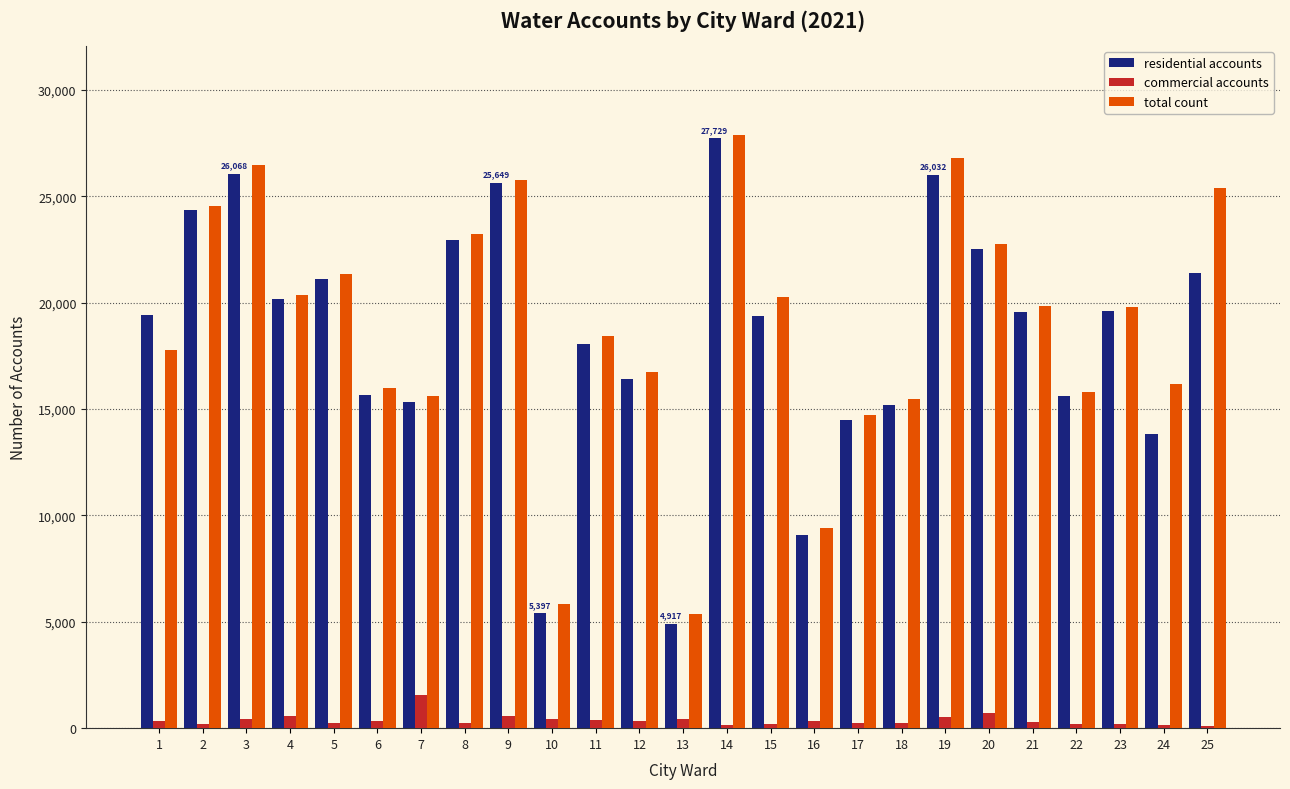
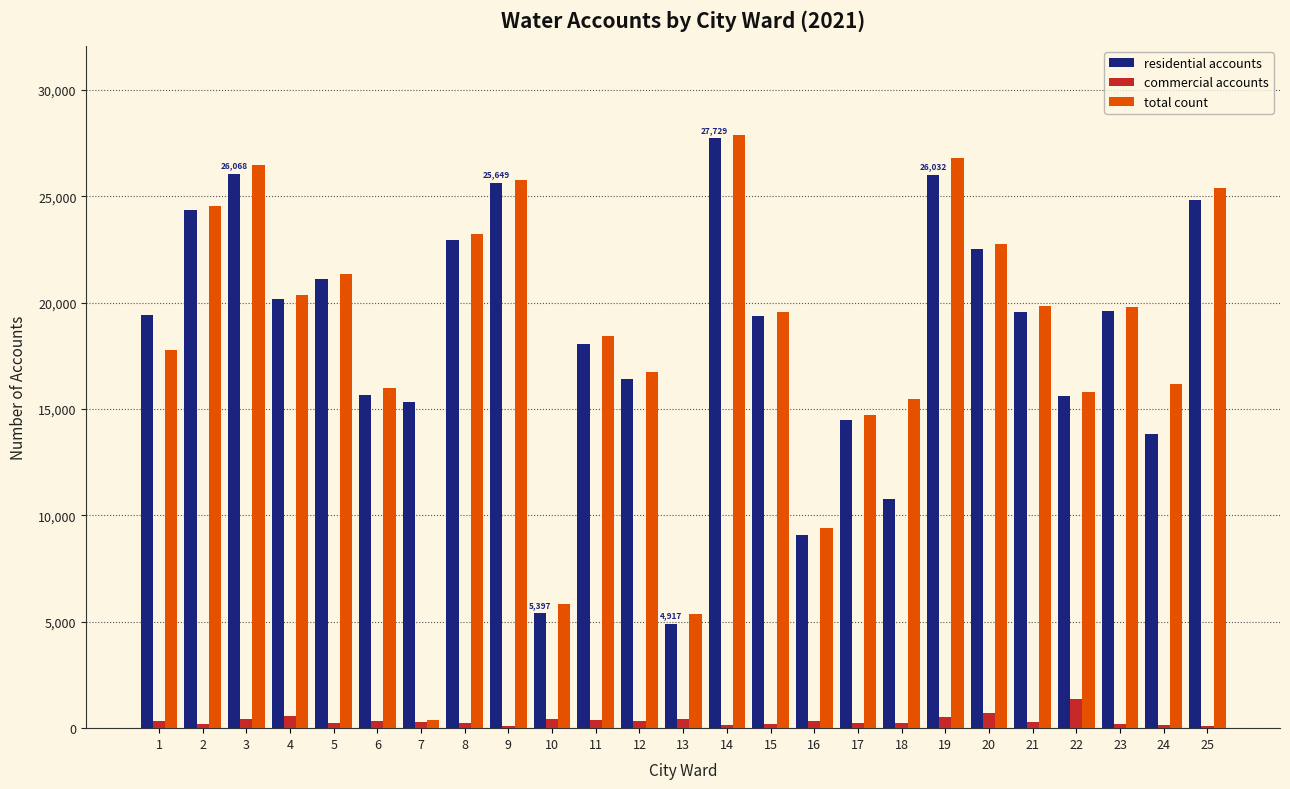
  {
    "residential accounts": {
      "1": "19,400",
      "2": "24,300",
      "4": "20,200",
      "5": "21,100",
      "6": "15,700",
      "7": "15,300",
      "8": "23,000",
      "11": "18,100",
      "12": "16,400",
      "15": "19,400",
      "16": "9,100",
      "17": "14,500",
-     "18": "15,200",
+     "18": "10,800",
      "20": "22,500",
      "21": "19,600",
      "22": "15,600",
      "23": "19,600",
      "24": "13,800",
-     "25": "21,400"
+     "25": "24,800"
    },
    "commercial accounts": {
      "1": "400",
      "2": "200",
      "3": "400",
      "4": "600",
      "5": "300",
      "6": "300",
-     "7": "1,500",
+     "7": "300",
      "8": "300",
-     "9": "600",
+     "9": "100",
      "10": "400",
      "11": "400",
      "12": "300",
      "13": "400",
      "14": "200",
      "15": "200",
      "16": "300",
      "17": "300",
      "18": "200",
      "19": "500",
      "20": "700",
      "21": "300",
-     "22": "200",
+     "22": "1,400",
      "23": "200",
      "24": "200"
    },
    "total count": {
      "1": "17,800",
      "2": "24,500",
      "3": "26,500",
      "4": "20,300",
      "5": "21,400",
      "6": "16,000",
-     "7": "15,600",
+     "7": "400",
      "8": "23,200",
      "9": "25,800",
      "10": "5,800",
      "11": "18,500",
      "12": "16,700",
      "13": "5,300",
      "14": "27,900",
-     "15": "20,300",
+     "15": "19,600",
      "16": "9,400",
      "17": "14,700",
      "18": "15,500",
      "19": "26,800",
      "20": "22,800",
      "21": "19,900",
      "22": "15,800",
      "23": "19,800",
      "24": "16,200",
      "25": "25,400"
    }
  }
